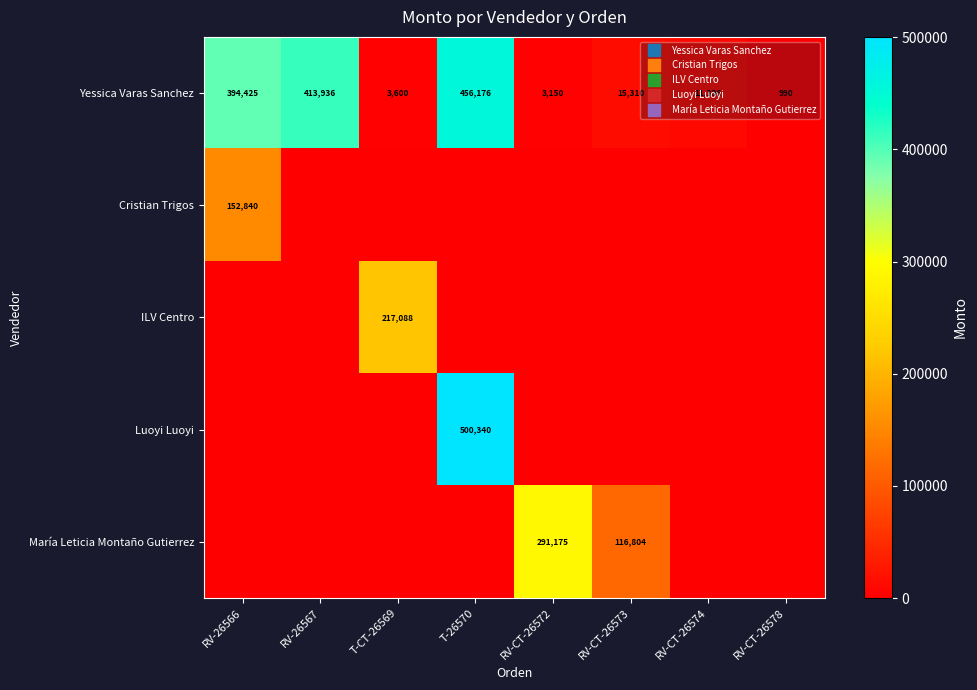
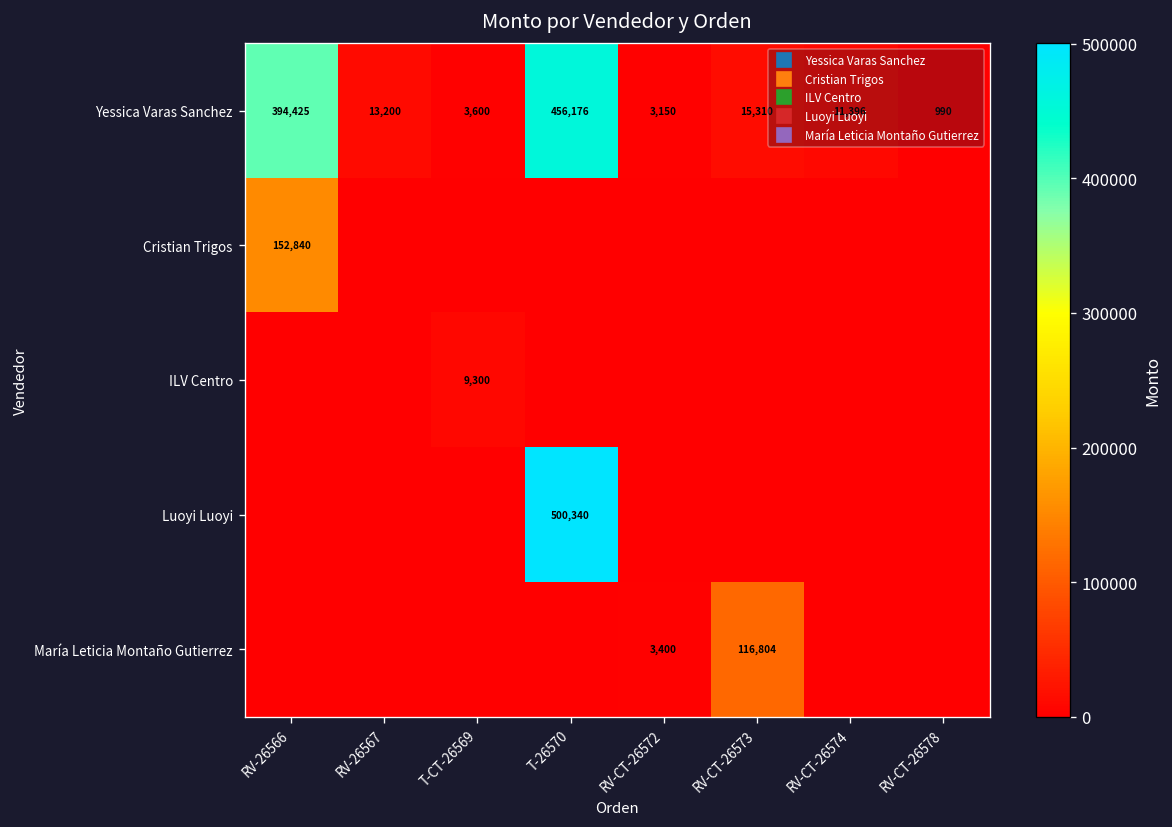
  {
    "Yessica Varas Sanchez": {
      "RV-26566": "394,425",
-     "RV-26567": "413,936",
+     "RV-26567": "13,200",
      "T-CT-26569": "3,600",
      "T-26570": "456,176",
      "RV-CT-26572": "3,150"
    },
    "Cristian Trigos": {
      "RV-26566": "152,840"
    },
    "ILV Centro": {
-     "T-CT-26569": "217,088"
+     "T-CT-26569": "9,300"
    },
    "Luoyi Luoyi": {
      "T-26570": "500,340"
    },
    "María Leticia Montaño Gutierrez": {
-     "RV-CT-26572": "291,175",
+     "RV-CT-26572": "3,400",
      "RV-CT-26573": "116,804"
    }
  }
